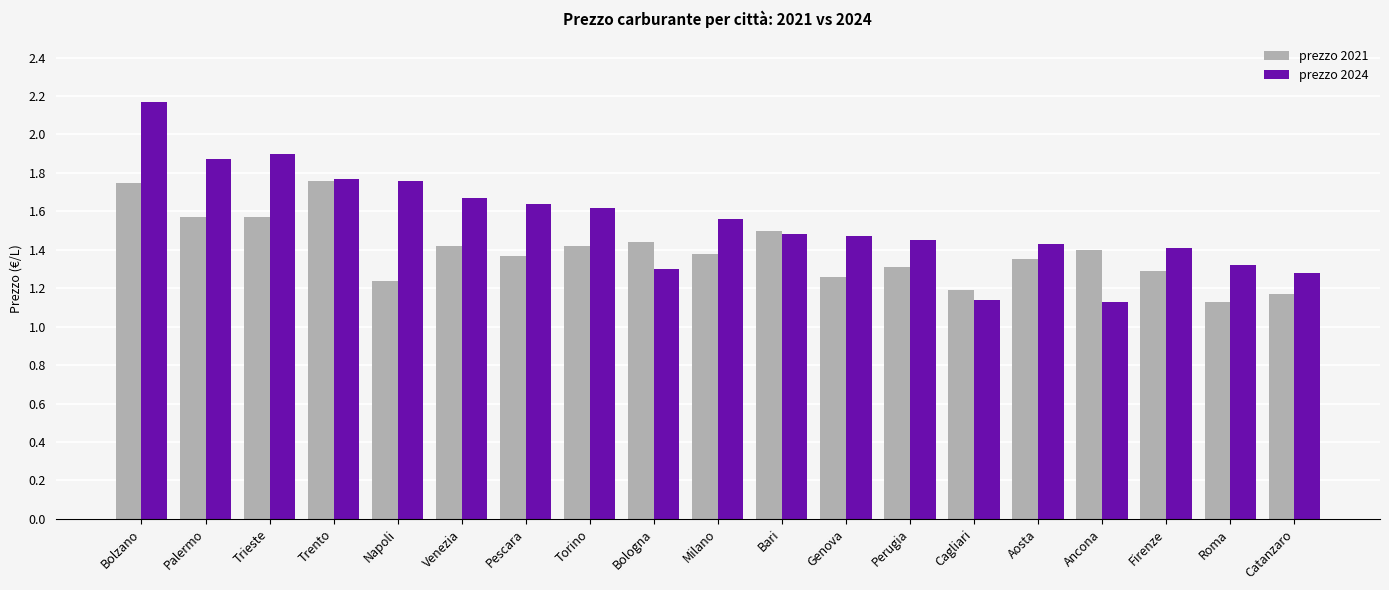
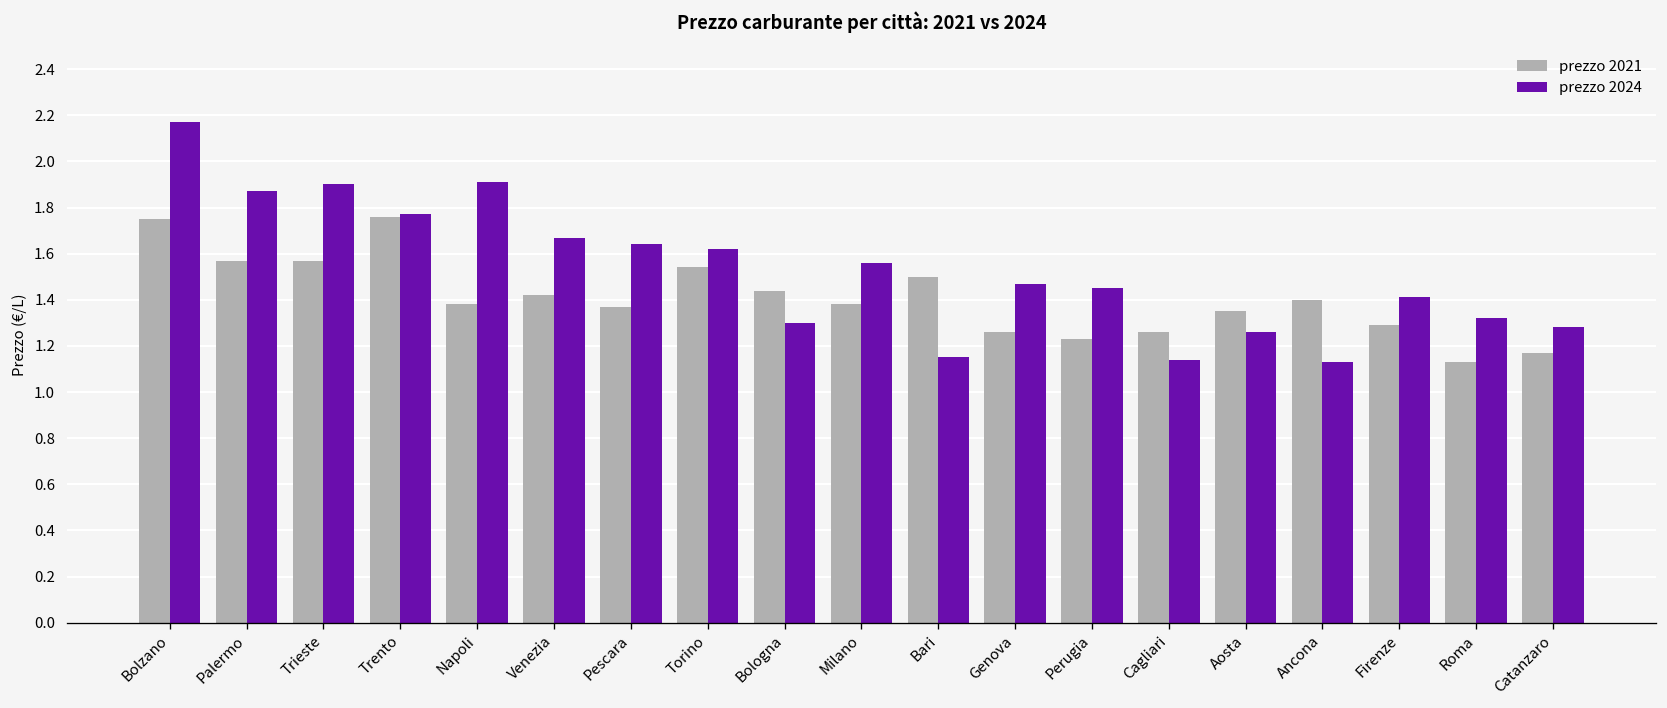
  {
    "prezzo 2021": {
      "Bolzano": 1.75,
      "Palermo": 1.57,
      "Trieste": 1.57,
      "Trento": 1.76,
-     "Napoli": 1.24,
+     "Napoli": 1.38,
      "Venezia": 1.42,
      "Pescara": 1.37,
-     "Torino": 1.42,
+     "Torino": 1.54,
      "Bologna": 1.44,
      "Milano": 1.38,
      "Bari": 1.50,
      "Genova": 1.26,
-     "Perugia": 1.31,
-     "Cagliari": 1.19,
+     "Perugia": 1.23,
+     "Cagliari": 1.26,
      "Aosta": 1.35,
      "Ancona": 1.40,
      "Firenze": 1.29,
      "Roma": 1.13,
      "Catanzaro": 1.17
    },
    "prezzo 2024": {
      "Bolzano": 2.17,
      "Palermo": 1.87,
      "Trieste": 1.90,
      "Trento": 1.77,
-     "Napoli": 1.76,
+     "Napoli": 1.91,
      "Venezia": 1.67,
      "Pescara": 1.64,
      "Torino": 1.62,
      "Bologna": 1.30,
      "Milano": 1.56,
-     "Bari": 1.48,
+     "Bari": 1.15,
      "Genova": 1.47,
      "Perugia": 1.45,
      "Cagliari": 1.14,
-     "Aosta": 1.43,
+     "Aosta": 1.26,
      "Ancona": 1.13,
      "Firenze": 1.41,
      "Roma": 1.32,
      "Catanzaro": 1.28
    }
  }
